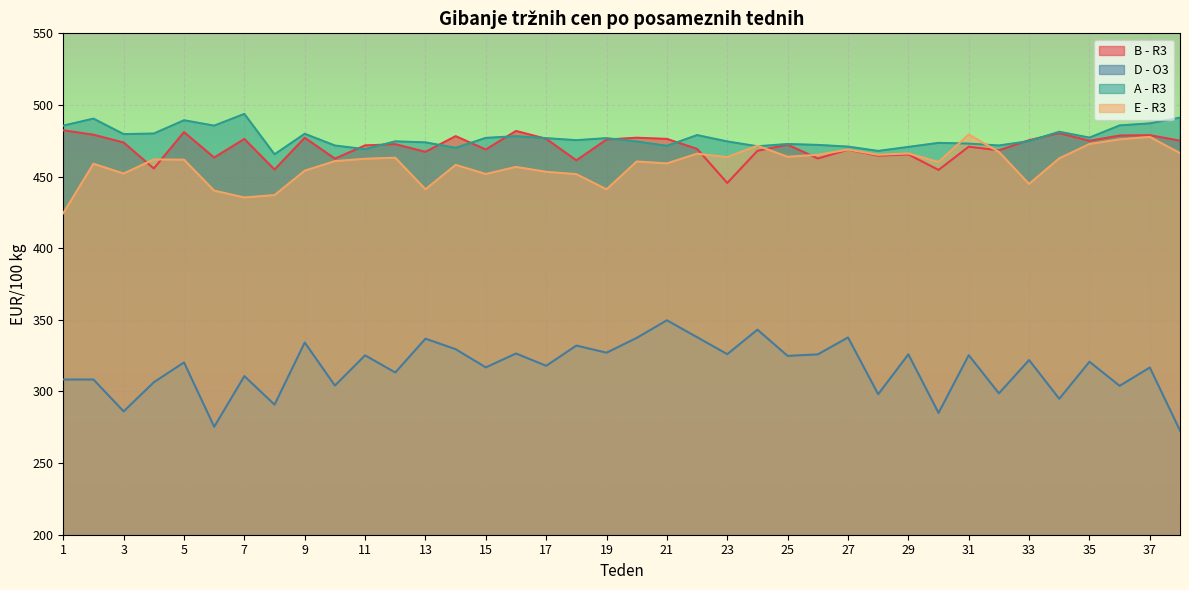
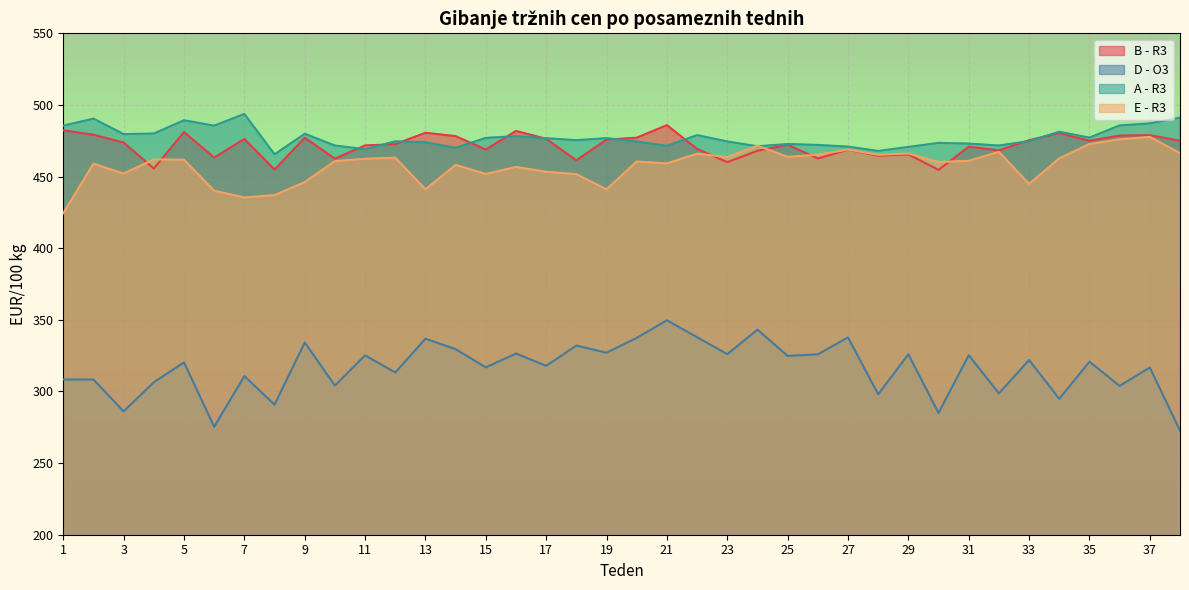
  {
    "B - R3": {
      "1": 482,
      "3": 474,
      "5": 481,
      "7": 476,
      "9": 477,
      "11": 472,
-     "13": 467,
+     "13": 481,
      "15": 469,
-     "21": 476,
-     "23": 446,
+     "21": 486,
+     "23": 460,
      "31": 471,
      "35": 475
    },
    "E - R3": {
      "1": 424,
      "3": 452,
      "5": 462,
      "7": 435,
-     "9": 454,
+     "9": 446,
      "11": 462,
      "13": 441,
      "15": 452,
      "17": 453,
      "19": 441,
      "21": 459,
      "23": 464,
      "25": 464,
-     "31": 479,
+     "31": 461,
      "33": 445,
      "35": 473
    }
  }
